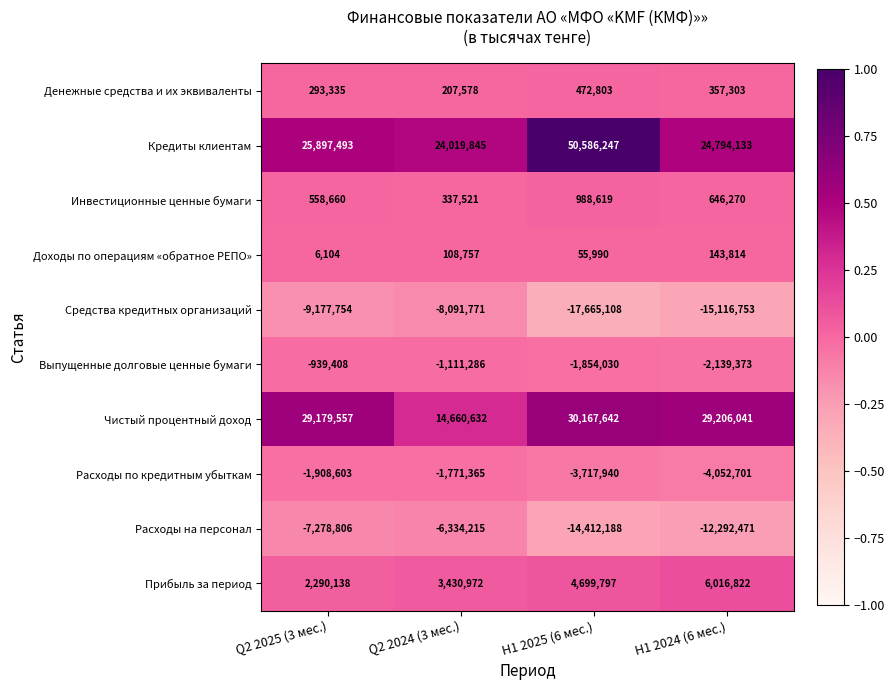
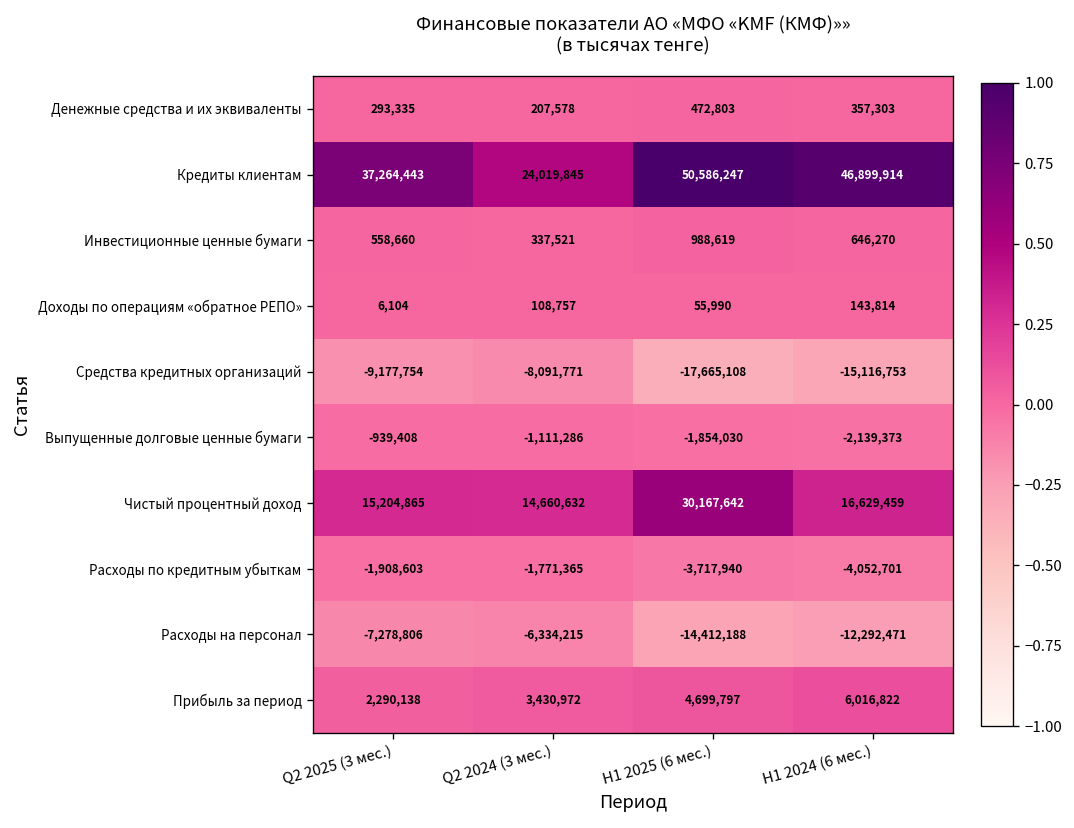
  {
    "Денежные средства и их эквиваленты": {
      "Q2 2025 (3 мес.)": "293,335",
      "Q2 2024 (3 мес.)": "207,578",
      "H1 2025 (6 мес.)": "472,803",
      "H1 2024 (6 мес.)": "357,303"
    },
    "Кредиты клиентам": {
-     "Q2 2025 (3 мес.)": "25,897,493",
+     "Q2 2025 (3 мес.)": "37,264,443",
      "Q2 2024 (3 мес.)": "24,019,845",
      "H1 2025 (6 мес.)": "50,586,247",
-     "H1 2024 (6 мес.)": "24,794,133"
+     "H1 2024 (6 мес.)": "46,899,914"
    },
    "Инвестиционные ценные бумаги": {
      "Q2 2025 (3 мес.)": "558,660",
      "Q2 2024 (3 мес.)": "337,521",
      "H1 2025 (6 мес.)": "988,619",
      "H1 2024 (6 мес.)": "646,270"
    },
    "Доходы по операциям «обратное РЕПО»": {
      "Q2 2025 (3 мес.)": "6,104",
      "Q2 2024 (3 мес.)": "108,757",
      "H1 2025 (6 мес.)": "55,990",
      "H1 2024 (6 мес.)": "143,814"
    },
    "Средства кредитных организаций": {
      "Q2 2025 (3 мес.)": "-9,177,754",
      "Q2 2024 (3 мес.)": "-8,091,771",
      "H1 2025 (6 мес.)": "-17,665,108",
      "H1 2024 (6 мес.)": "-15,116,753"
    },
    "Выпущенные долговые ценные бумаги": {
      "Q2 2025 (3 мес.)": "-939,408",
      "Q2 2024 (3 мес.)": "-1,111,286",
      "H1 2025 (6 мес.)": "-1,854,030",
      "H1 2024 (6 мес.)": "-2,139,373"
    },
    "Чистый процентный доход": {
-     "Q2 2025 (3 мес.)": "29,179,557",
+     "Q2 2025 (3 мес.)": "15,204,865",
      "Q2 2024 (3 мес.)": "14,660,632",
      "H1 2025 (6 мес.)": "30,167,642",
-     "H1 2024 (6 мес.)": "29,206,041"
+     "H1 2024 (6 мес.)": "16,629,459"
    },
    "Расходы по кредитным убыткам": {
      "Q2 2025 (3 мес.)": "-1,908,603",
      "Q2 2024 (3 мес.)": "-1,771,365",
      "H1 2025 (6 мес.)": "-3,717,940",
      "H1 2024 (6 мес.)": "-4,052,701"
    },
    "Расходы на персонал": {
      "Q2 2025 (3 мес.)": "-7,278,806",
      "Q2 2024 (3 мес.)": "-6,334,215",
      "H1 2025 (6 мес.)": "-14,412,188",
      "H1 2024 (6 мес.)": "-12,292,471"
    },
    "Прибыль за период": {
      "Q2 2025 (3 мес.)": "2,290,138",
      "Q2 2024 (3 мес.)": "3,430,972",
      "H1 2025 (6 мес.)": "4,699,797",
      "H1 2024 (6 мес.)": "6,016,822"
    }
  }
